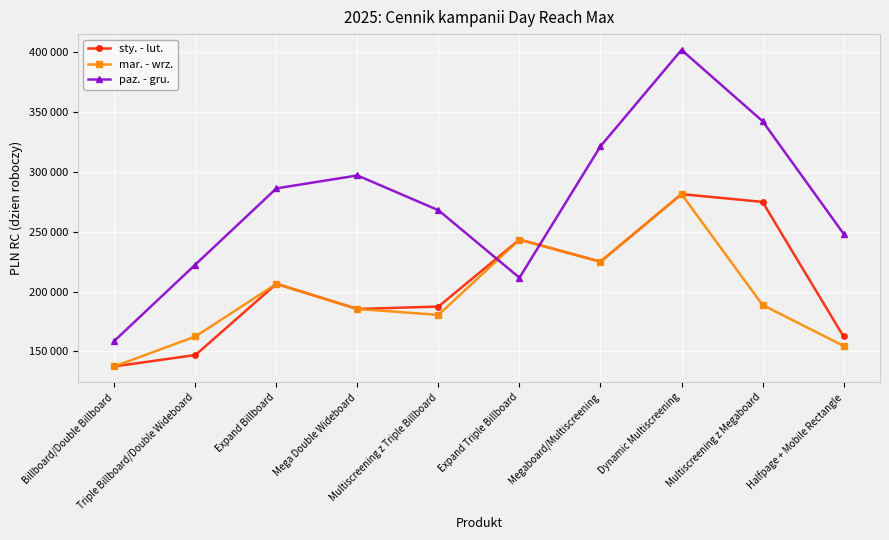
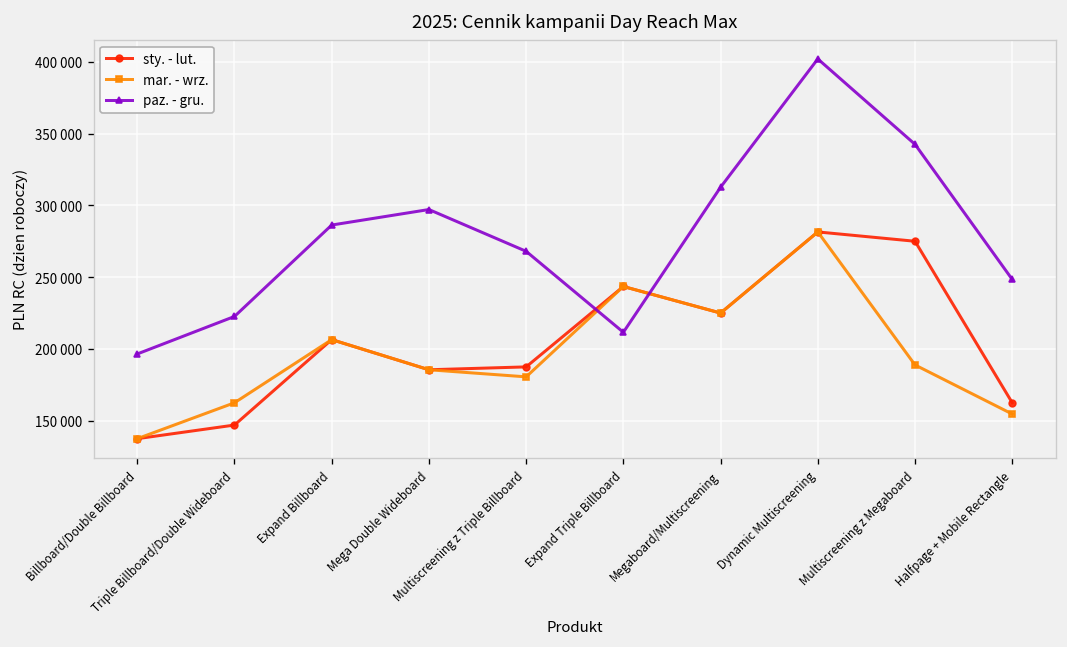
  {
    "sty. - lut.": {
      "Triple Billboard/Double Wideboard": 147000,
      "Multiscreening z Triple Billboard": 188000,
      "Multiscreening z Megaboard": 275000,
      "Halfpage + Mobile Rectangle": 163000
    },
    "mar. - wrz.": {
      "Triple Billboard/Double Wideboard": 163000,
      "Multiscreening z Triple Billboard": 181000,
      "Multiscreening z Megaboard": 189000,
      "Halfpage + Mobile Rectangle": 155000
    },
    "paz. - gru.": {
-     "Billboard/Double Billboard": 159000,
+     "Billboard/Double Billboard": 197000,
      "Triple Billboard/Double Wideboard": 223000,
      "Expand Billboard": 286000,
      "Mega Double Wideboard": 297000,
      "Multiscreening z Triple Billboard": 268000,
      "Expand Triple Billboard": 212000,
-     "Megaboard/Multiscreening": 322000,
+     "Megaboard/Multiscreening": 313000,
      "Dynamic Multiscreening": 402000,
      "Multiscreening z Megaboard": 343000,
      "Halfpage + Mobile Rectangle": 248000
    }
  }
